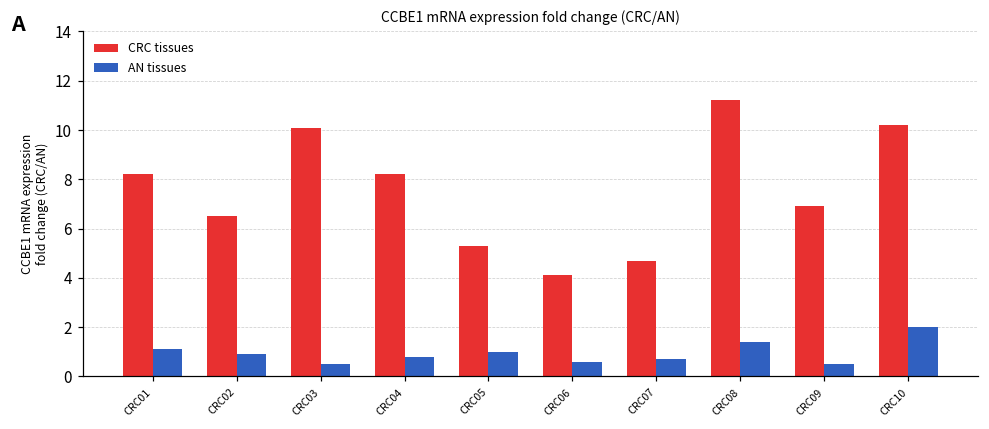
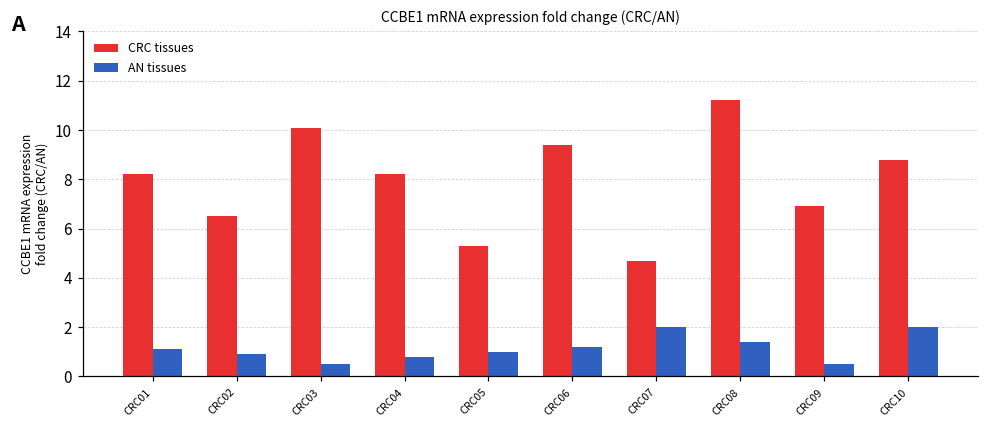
  {
    "CRC tissues": {
      "CRC01": 8.2,
      "CRC02": 6.5,
      "CRC03": 10.1,
      "CRC04": 8.2,
      "CRC05": 5.3,
-     "CRC06": 4.1,
+     "CRC06": 9.4,
      "CRC07": 4.7,
      "CRC08": 11.2,
      "CRC09": 6.9,
-     "CRC10": 10.2
+     "CRC10": 8.8
    },
    "AN tissues": {
      "CRC01": 1.1,
      "CRC02": 0.9,
      "CRC03": 0.5,
      "CRC04": 0.8,
      "CRC05": 1.0,
-     "CRC06": 0.6,
-     "CRC07": 0.7,
+     "CRC06": 1.2,
+     "CRC07": 2.0,
      "CRC08": 1.4,
      "CRC09": 0.5,
      "CRC10": 2.0
    }
  }
